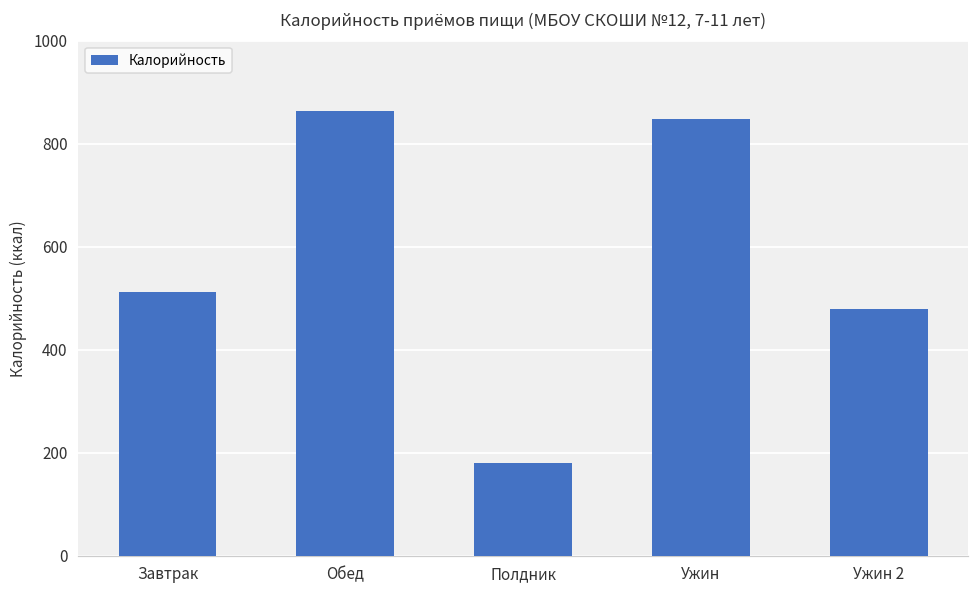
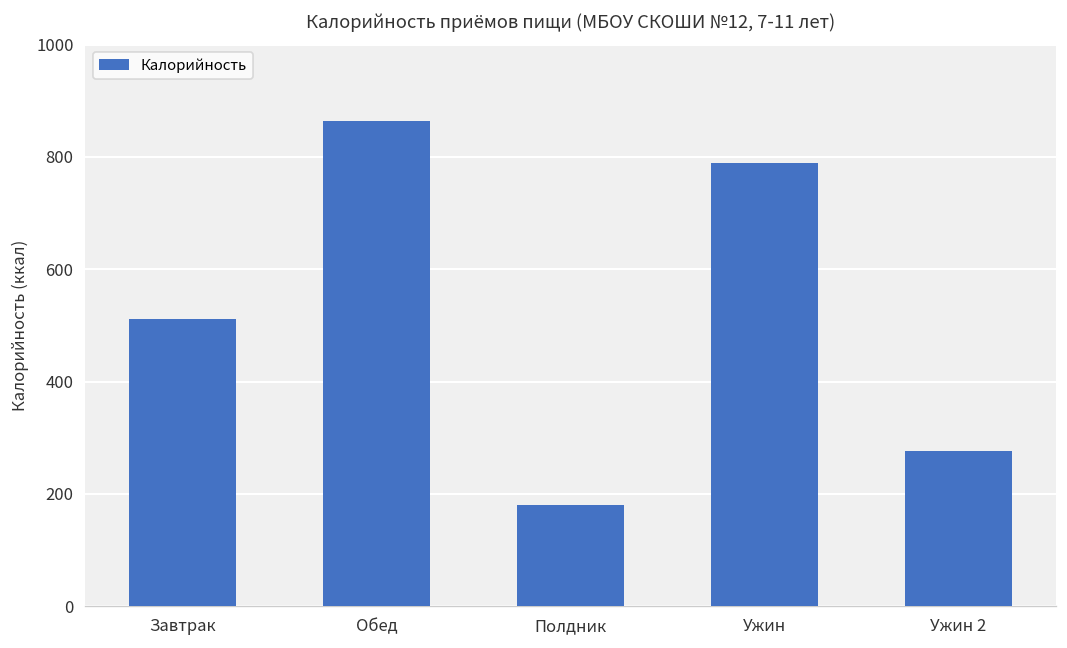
  {
    "Завтрак": 510,
    "Обед": 860,
    "Полдник": 180,
-   "Ужин": 850,
-   "Ужин 2": 480
+   "Ужин": 790,
+   "Ужин 2": 280
  }
